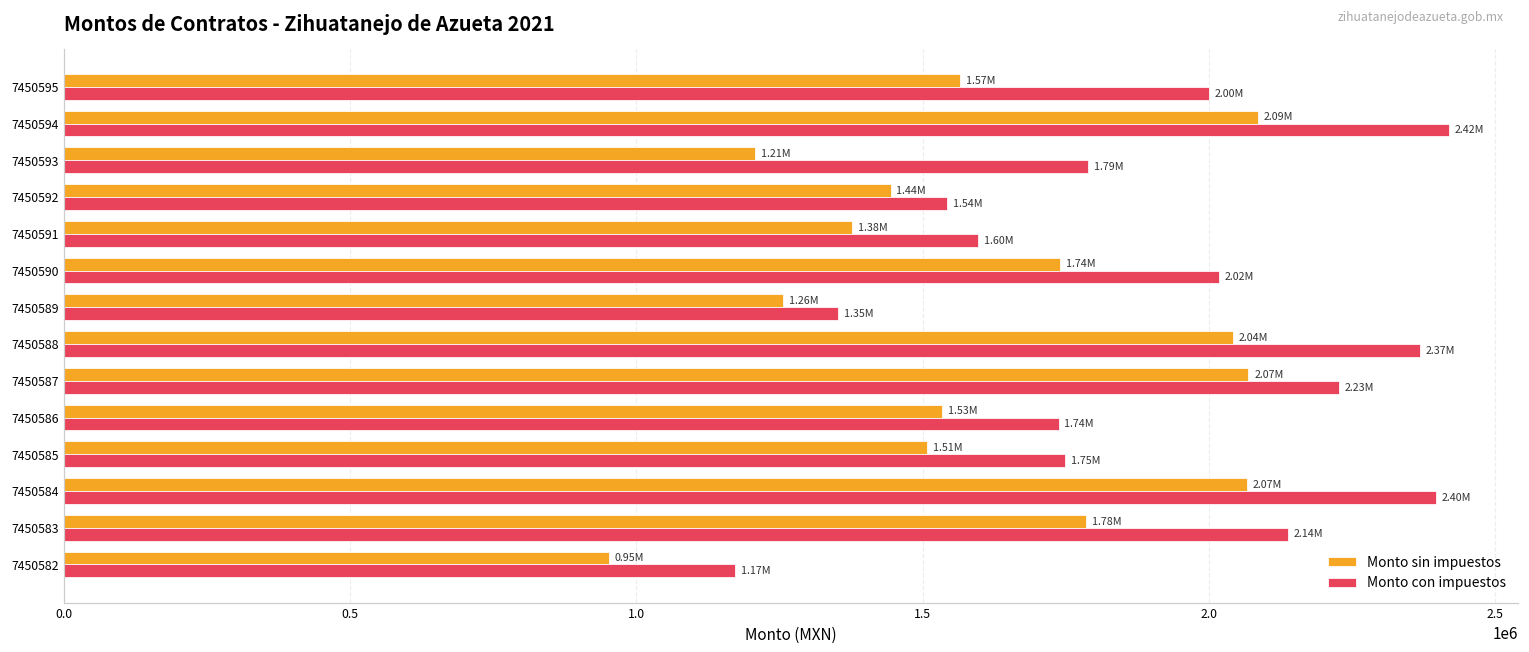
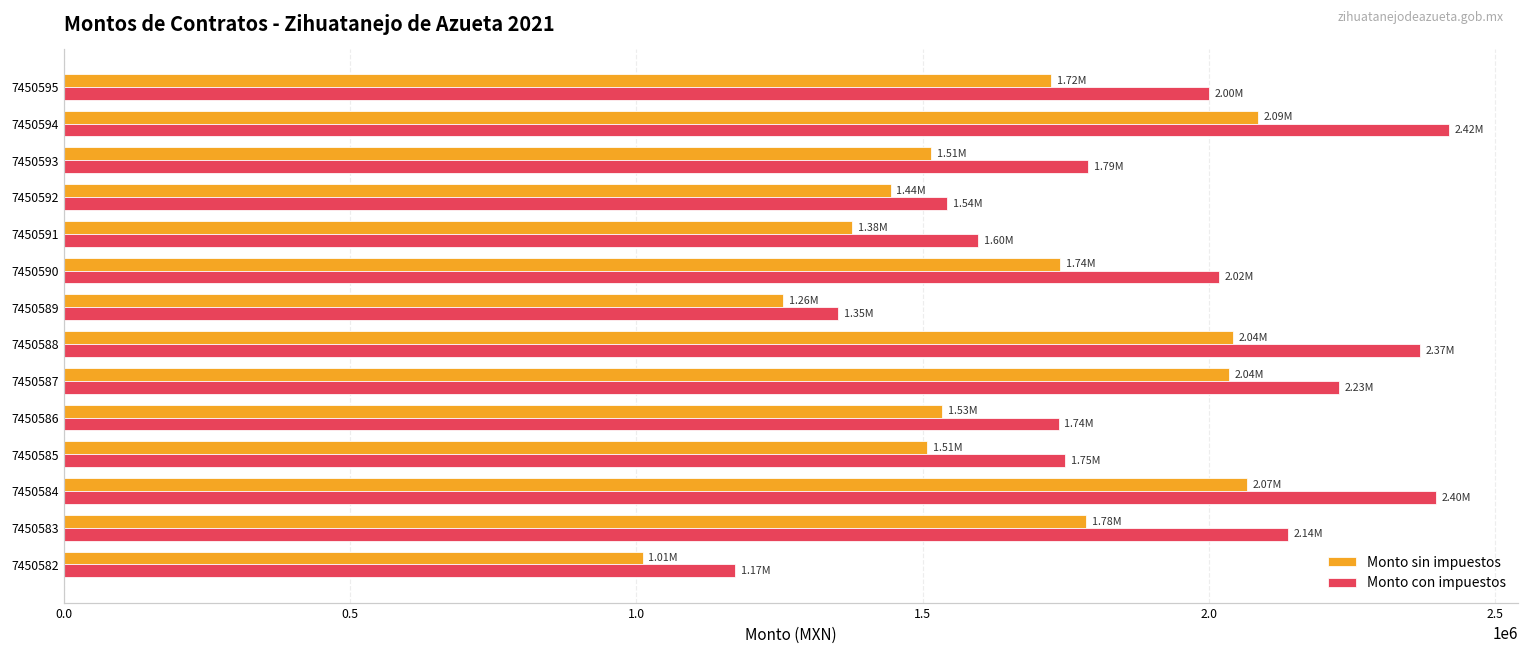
  {
    "Monto sin impuestos": {
-     "7450595": "1.57M",
+     "7450595": "1.72M",
      "7450594": "2.09M",
-     "7450593": "1.21M",
+     "7450593": "1.51M",
      "7450592": "1.44M",
      "7450591": "1.38M",
      "7450590": "1.74M",
      "7450589": "1.26M",
      "7450588": "2.04M",
-     "7450587": "2.07M",
+     "7450587": "2.04M",
      "7450586": "1.53M",
      "7450585": "1.51M",
      "7450584": "2.07M",
      "7450583": "1.78M",
-     "7450582": "0.95M"
+     "7450582": "1.01M"
    },
    "Monto con impuestos": {
      "7450595": "2.00M",
      "7450594": "2.42M",
      "7450593": "1.79M",
      "7450592": "1.54M",
      "7450591": "1.60M",
      "7450590": "2.02M",
      "7450589": "1.35M",
      "7450588": "2.37M",
      "7450587": "2.23M",
      "7450586": "1.74M",
      "7450585": "1.75M",
      "7450584": "2.40M",
      "7450583": "2.14M",
      "7450582": "1.17M"
    }
  }
